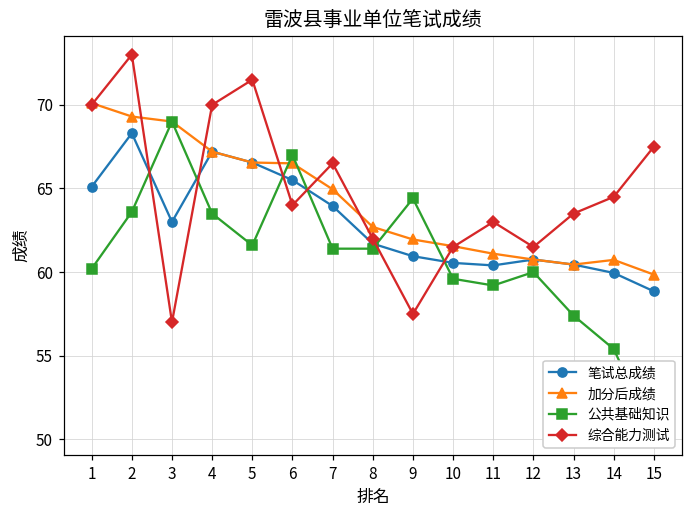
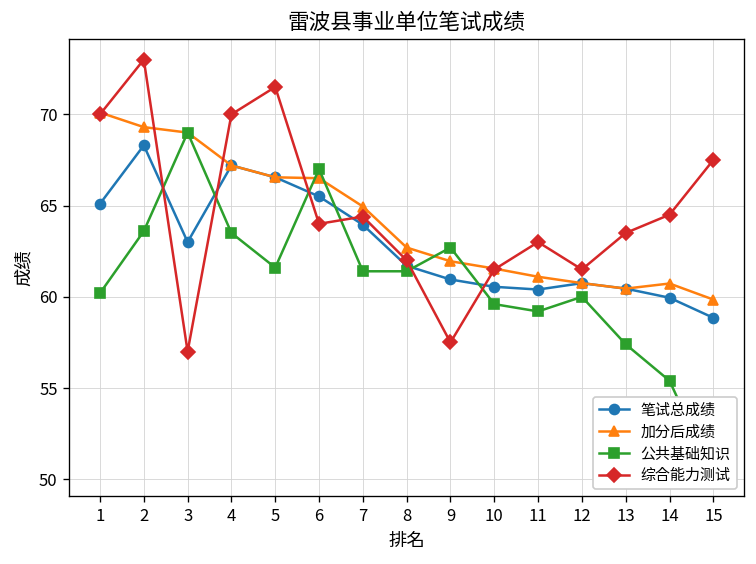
  {
    "笔试总成绩": {
      "1": 65.1,
      "2": 68.3,
      "3": 63.0,
      "6": 65.5,
      "7": 64.0,
      "8": 61.7,
      "9": 61.0,
      "10": 60.6,
      "11": 60.4,
      "14": 60.0,
      "15": 58.9
    },
    "加分后成绩": {
      "2": 69.3,
      "6": 66.5,
      "7": 65.0,
      "8": 62.7,
      "9": 62.0,
      "11": 61.1,
      "14": 60.7,
      "15": 59.9
    },
    "公共基础知识": {
      "1": 60.2,
      "2": 63.6,
      "4": 63.5,
      "5": 61.6,
      "6": 67.0,
      "7": 61.4,
      "8": 61.4,
-     "9": 64.4,
+     "9": 62.7,
      "10": 59.6,
      "11": 59.2,
      "12": 60.0,
      "13": 57.4,
      "14": 55.4
    },
    "综合能力测试": {
      "2": 73.0,
      "3": 57.0,
      "4": 70.0,
      "5": 71.5,
      "6": 64.0,
-     "7": 66.5,
+     "7": 64.4,
      "8": 62.0,
      "9": 57.5,
      "11": 63.0,
      "12": 61.5,
      "13": 63.5,
      "14": 64.5,
      "15": 67.5
    }
  }
